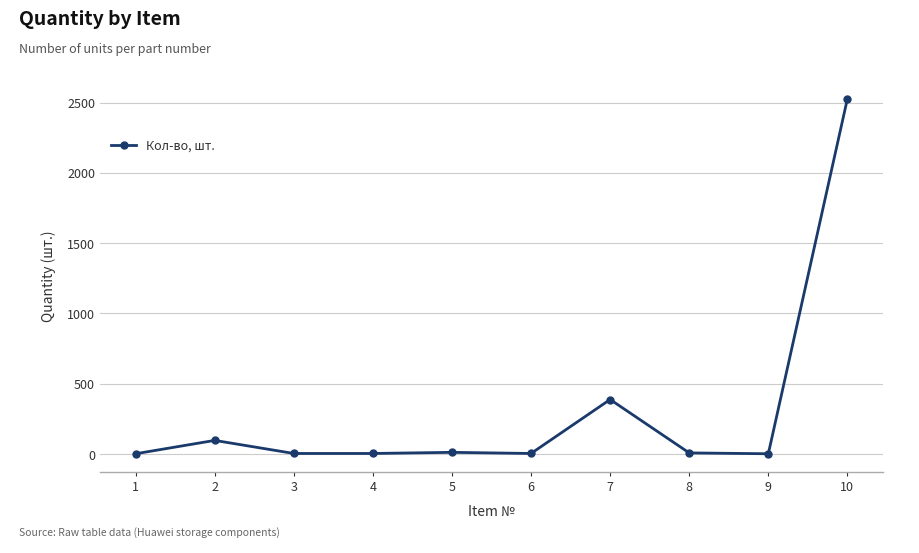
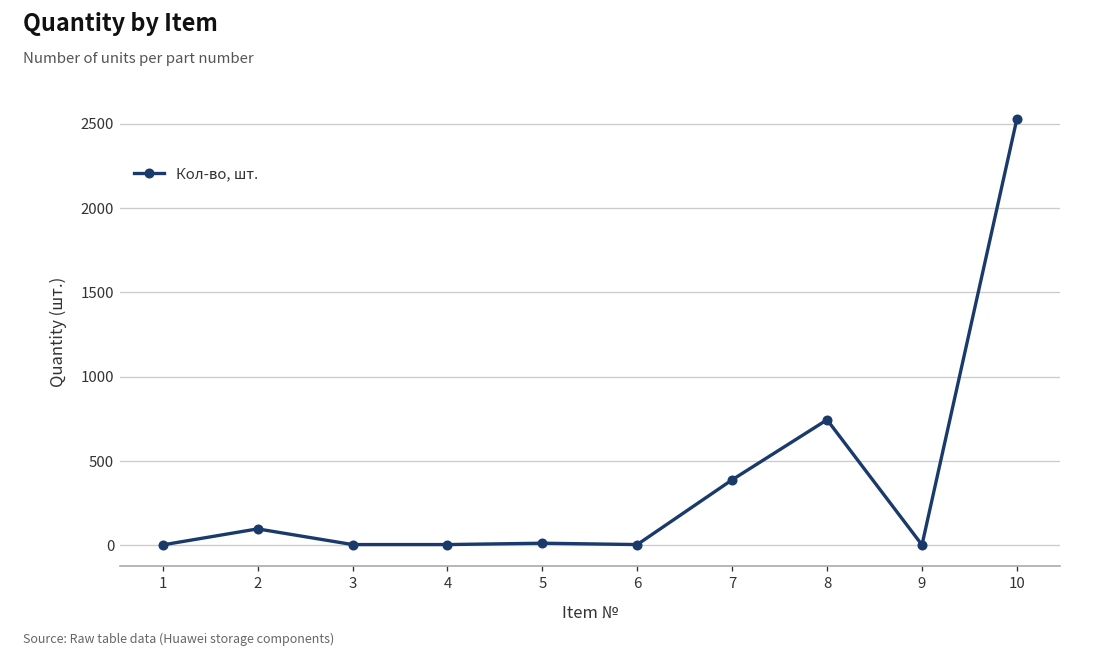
  {
    "1": 0,
    "2": 100,
    "3": 0,
    "4": 0,
    "5": 10,
    "6": 0,
    "7": 390,
-   "8": 10,
+   "8": 740,
    "9": 0,
    "10": 2530
  }
